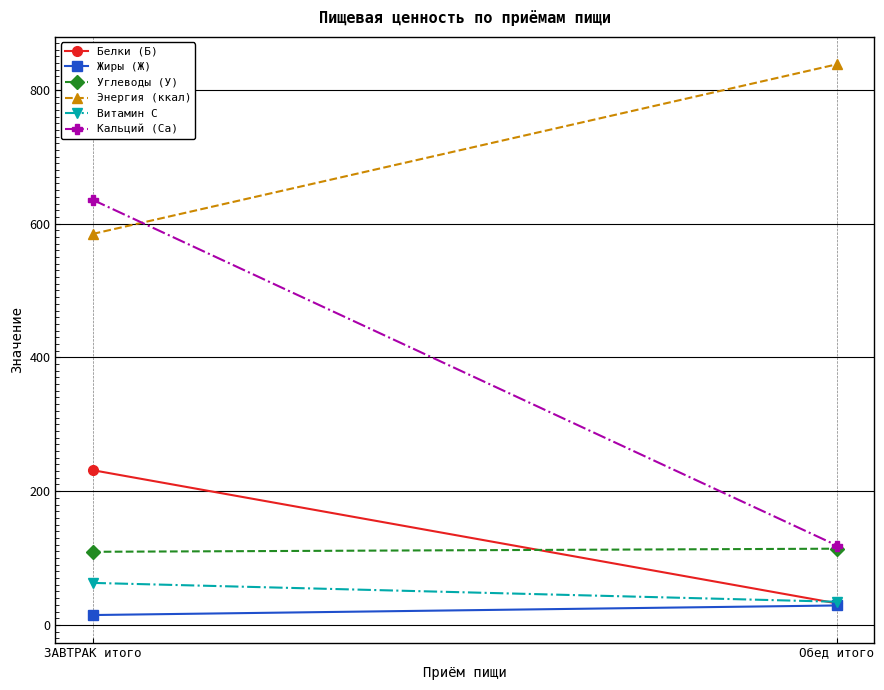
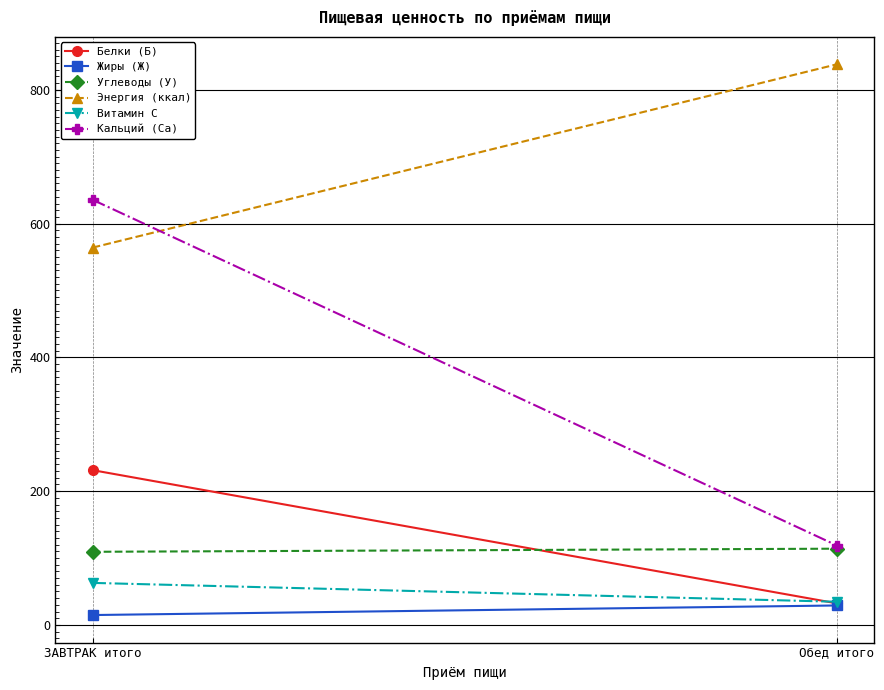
  {
    "Белки (Б)": {
      "ЗАВТРАК итого": 230
    },
    "Жиры (Ж)": {
      "ЗАВТРАК итого": 10
    },
    "Углеводы (У)": {
      "ЗАВТРАК итого": 110,
      "Обед итого": 110
    },
    "Энергия (ккал)": {
-     "ЗАВТРАК итого": 580,
+     "ЗАВТРАК итого": 560,
      "Обед итого": 840
    },
    "Витамин С": {
      "ЗАВТРАК итого": 60
    },
    "Кальций (Са)": {
      "ЗАВТРАК итого": 640,
      "Обед итого": 120
    }
  }
